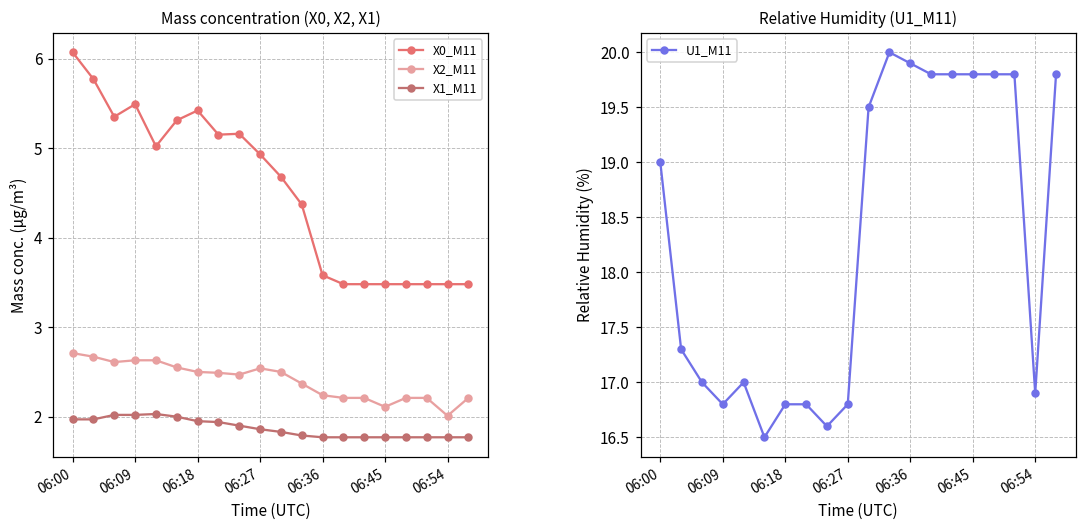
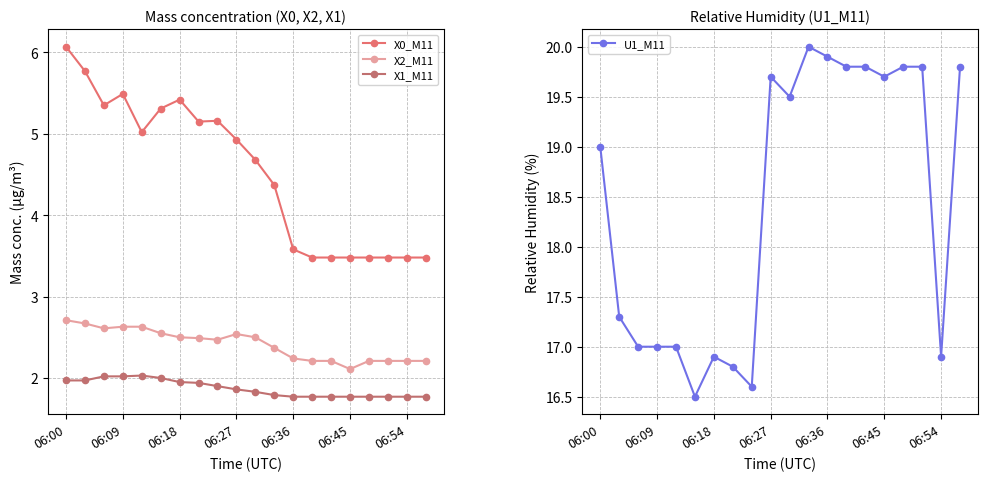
  {
    "Mass concentration (X0, X2, X1)": {
      "X2_M11": {
        "06:00": 2.7,
        "06:09": 2.6,
        "06:18": 2.5,
        "06:27": 2.5,
        "06:36": 2.2,
        "06:45": 2.1,
-       "06:54": 2.0
+       "06:54": 2.2
      }
    },
    "Relative Humidity (U1_M11)": {
      "06:00": 19.0,
-     "06:09": 16.8,
-     "06:18": 16.8,
-     "06:27": 16.8,
+     "06:09": 17.0,
+     "06:18": 16.9,
+     "06:27": 19.7,
      "06:36": 19.9,
-     "06:45": 19.8,
+     "06:45": 19.7,
      "06:54": 16.9
    }
  }
